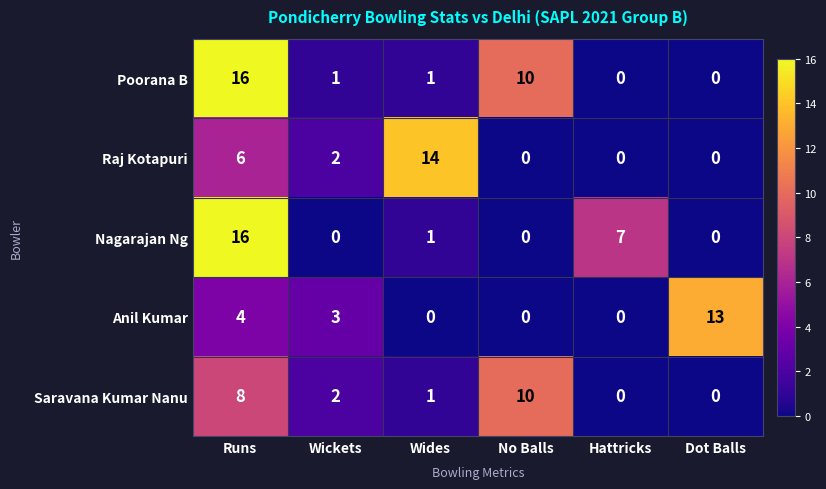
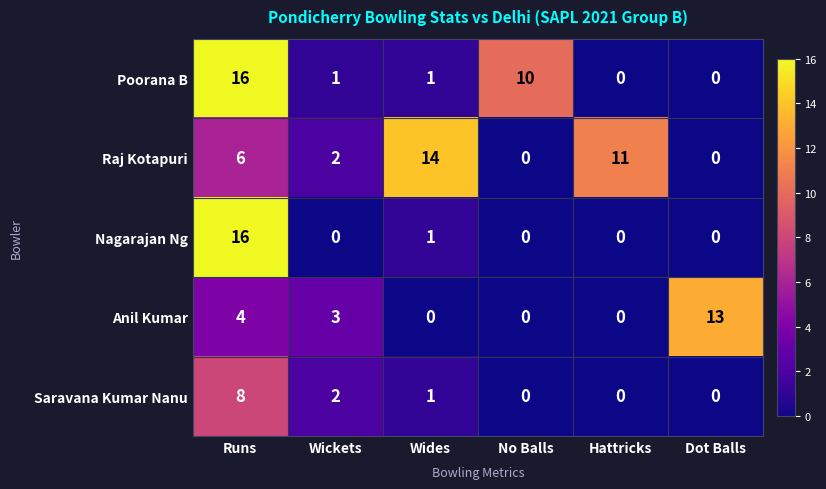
  {
    "Poorana B": {
      "Runs": 16,
      "Wickets": 1,
      "Wides": 1,
      "No Balls": 10,
      "Hattricks": 0,
      "Dot Balls": 0
    },
    "Raj Kotapuri": {
      "Runs": 6,
      "Wickets": 2,
      "Wides": 14,
      "No Balls": 0,
-     "Hattricks": 0,
+     "Hattricks": 11,
      "Dot Balls": 0
    },
    "Nagarajan Ng": {
      "Runs": 16,
      "Wickets": 0,
      "Wides": 1,
      "No Balls": 0,
-     "Hattricks": 7,
+     "Hattricks": 0,
      "Dot Balls": 0
    },
    "Anil Kumar": {
      "Runs": 4,
      "Wickets": 3,
      "Wides": 0,
      "No Balls": 0,
      "Hattricks": 0,
      "Dot Balls": 13
    },
    "Saravana Kumar Nanu": {
      "Runs": 8,
      "Wickets": 2,
      "Wides": 1,
-     "No Balls": 10,
+     "No Balls": 0,
      "Hattricks": 0,
      "Dot Balls": 0
    }
  }
